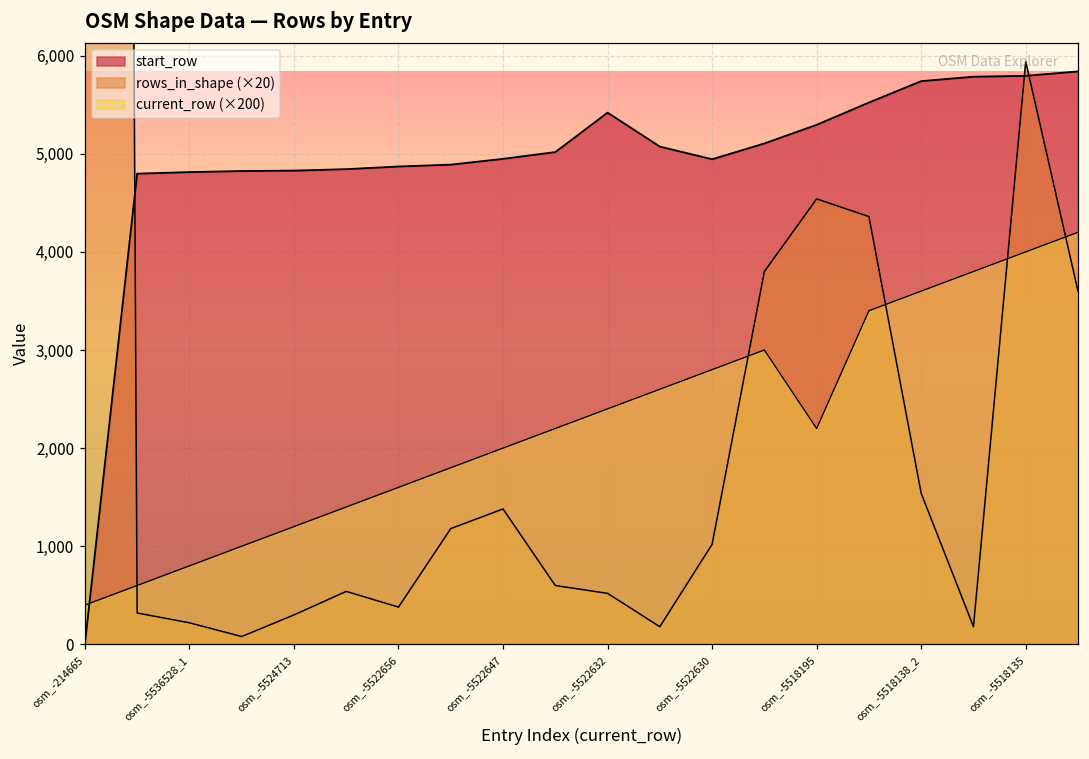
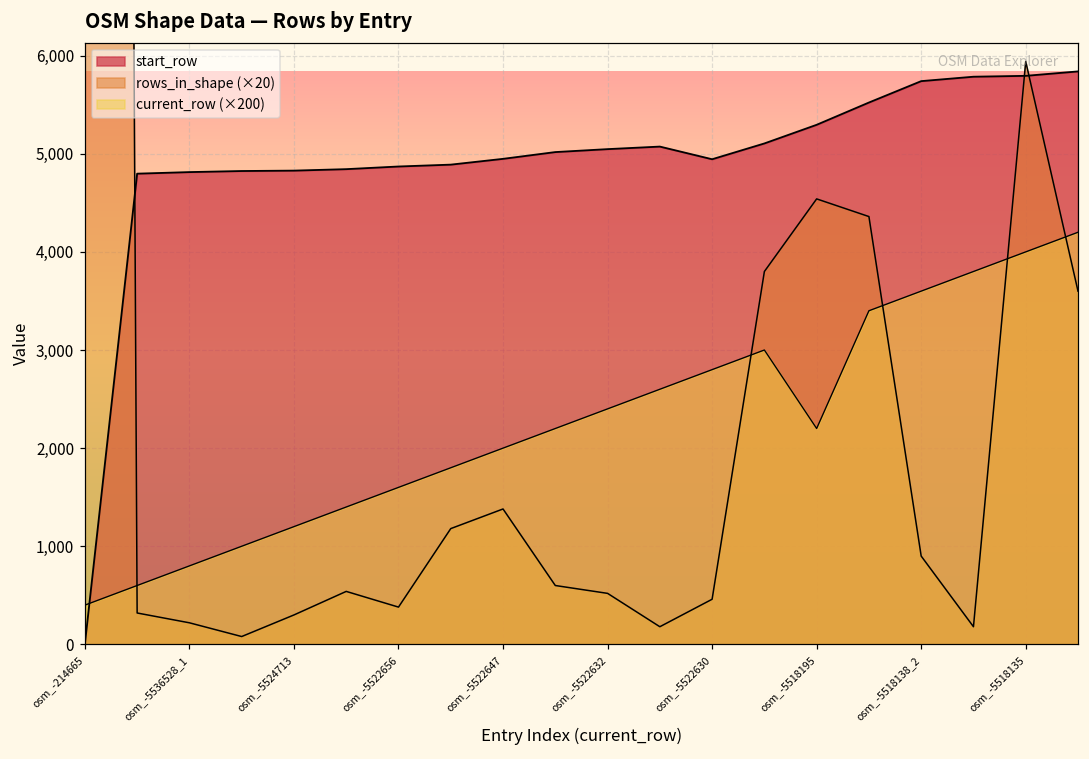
  {
    "start_row": {
      "osm_-214665": "0",
      "osm_-5536528_1": "4,800",
      "osm_-5524713": "4,800",
      "osm_-5522656": "4,900",
      "osm_-5522647": "4,900",
-     "osm_-5522632": "5,400",
+     "osm_-5522632": "5,000",
      "osm_-5522630": "4,900",
      "osm_-5518195": "5,300",
      "osm_-5518138_2": "5,700",
      "osm_-5518135": "5,800"
    },
    "rows_in_shape (×20)": {
      "osm_-5536528_1": "200",
      "osm_-5524713": "300",
      "osm_-5522656": "400",
      "osm_-5522647": "1,400",
      "osm_-5522632": "500",
-     "osm_-5522630": "1,000",
+     "osm_-5522630": "500",
      "osm_-5518195": "4,500",
-     "osm_-5518138_2": "1,500",
+     "osm_-5518138_2": "900",
      "osm_-5518135": "5,900"
    },
    "current_row (×200)": {
      "osm_-214665": "400",
      "osm_-5536528_1": "800",
      "osm_-5524713": "1,200",
      "osm_-5522656": "1,600",
      "osm_-5522647": "2,000",
      "osm_-5522632": "2,400",
      "osm_-5522630": "2,800",
      "osm_-5518195": "2,200",
      "osm_-5518138_2": "3,600",
      "osm_-5518135": "4,000"
    }
  }
